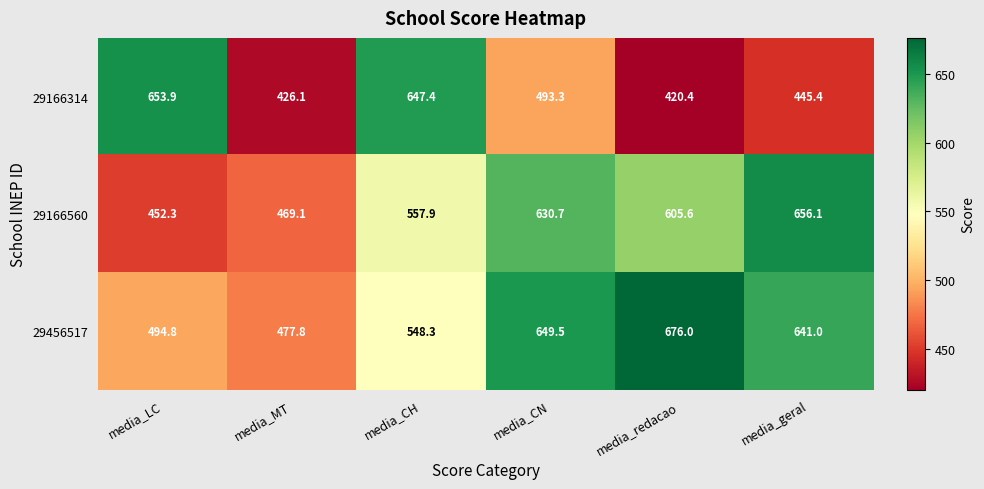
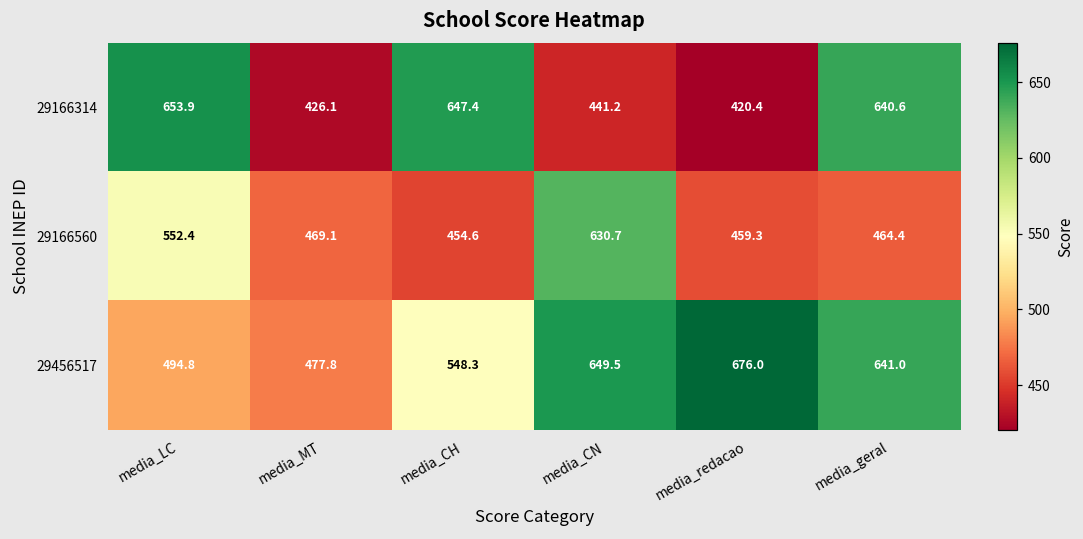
  {
    "29166314": {
      "media_LC": 653.9,
      "media_MT": 426.1,
      "media_CH": 647.4,
-     "media_CN": 493.3,
+     "media_CN": 441.2,
      "media_redacao": 420.4,
-     "media_geral": 445.4
+     "media_geral": 640.6
    },
    "29166560": {
-     "media_LC": 452.3,
+     "media_LC": 552.4,
      "media_MT": 469.1,
-     "media_CH": 557.9,
+     "media_CH": 454.6,
      "media_CN": 630.7,
-     "media_redacao": 605.6,
-     "media_geral": 656.1
+     "media_redacao": 459.3,
+     "media_geral": 464.4
    },
    "29456517": {
      "media_LC": 494.8,
      "media_MT": 477.8,
      "media_CH": 548.3,
      "media_CN": 649.5,
      "media_redacao": 676.0,
      "media_geral": 641.0
    }
  }
